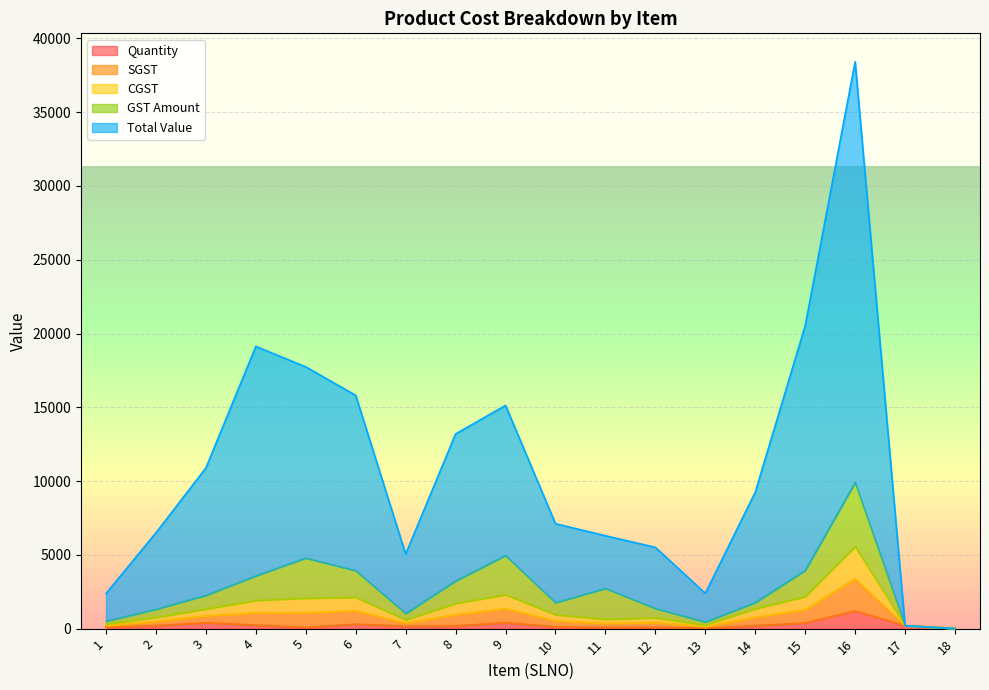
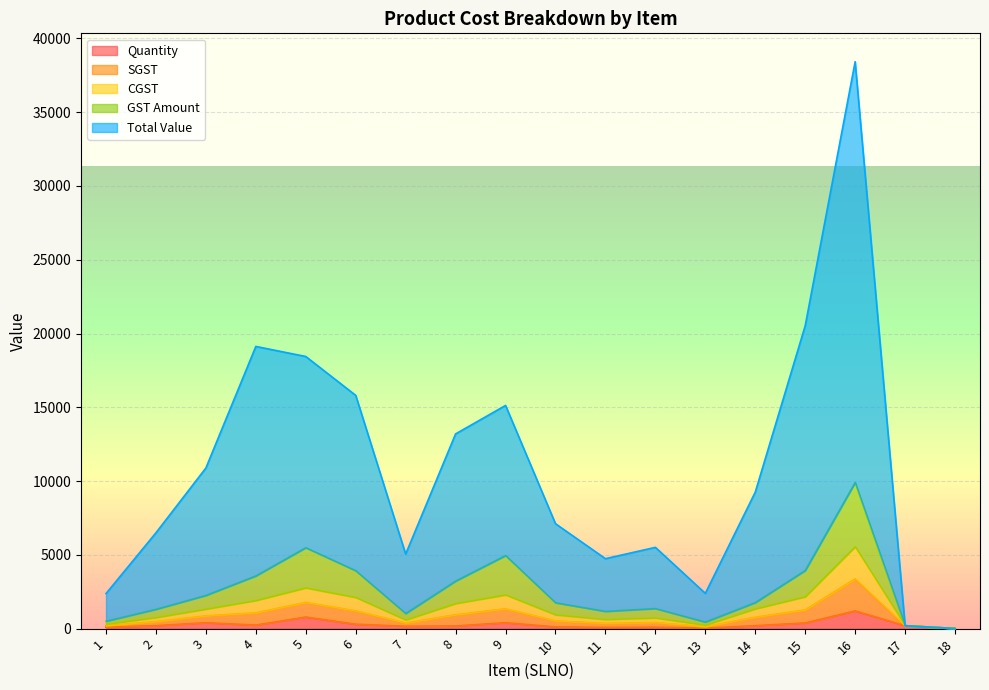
  {
    "Quantity": {
      "2": 200,
      "3": 400,
      "4": 200,
-     "5": 100,
+     "5": 800,
      "6": 300,
      "7": 200,
      "8": 200,
      "9": 400,
      "10": 100,
      "11": 100,
      "12": 100,
      "14": 200,
      "15": 400,
      "16": 1200
    },
    "SGST": {
      "2": 300,
      "3": 500,
      "4": 800,
      "5": 1000,
      "6": 900,
      "7": 200,
      "8": 800,
      "9": 900,
      "10": 400,
      "11": 300,
      "12": 300,
      "14": 600,
      "15": 900,
      "16": 2200
    },
    "CGST": {
      "2": 300,
      "3": 500,
      "4": 800,
      "5": 1000,
      "6": 900,
      "7": 200,
      "8": 800,
      "9": 900,
      "10": 400,
      "11": 300,
      "12": 300,
      "14": 600,
      "15": 900,
      "16": 2200
    },
    "GST Amount": {
      "1": 200,
      "2": 600,
      "3": 900,
      "4": 1700,
      "5": 2700,
      "6": 1800,
      "7": 400,
      "8": 1500,
      "9": 2700,
      "10": 800,
-     "11": 2100,
+     "11": 500,
      "12": 600,
      "13": 200,
      "14": 400,
      "15": 1800,
      "16": 4400
    },
    "Total Value": {
      "1": 1900,
      "2": 5200,
      "3": 8600,
      "4": 15600,
      "5": 13000,
      "6": 11900,
      "7": 4000,
      "8": 10000,
      "9": 10200,
      "10": 5400,
      "11": 3600,
      "12": 4100,
      "13": 1900,
      "14": 7500,
      "15": 16600,
      "16": 28500
    }
  }
